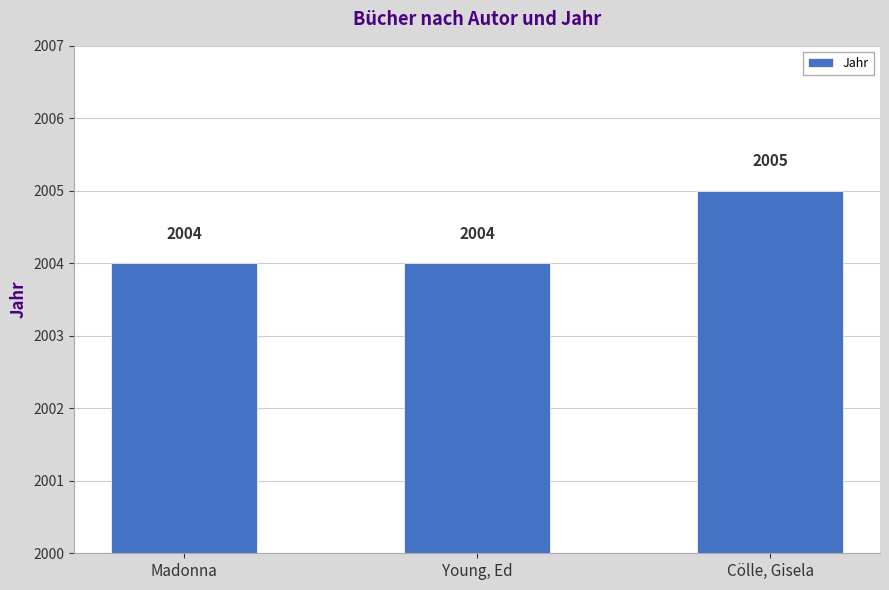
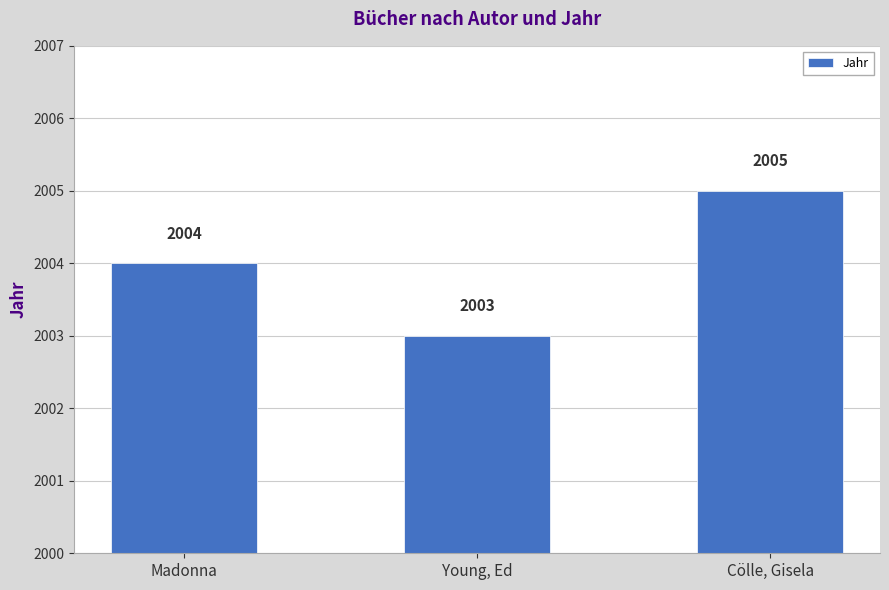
  {
    "Madonna": 2004,
-   "Young, Ed": 2004,
+   "Young, Ed": 2003,
    "Cölle, Gisela": 2005
  }
